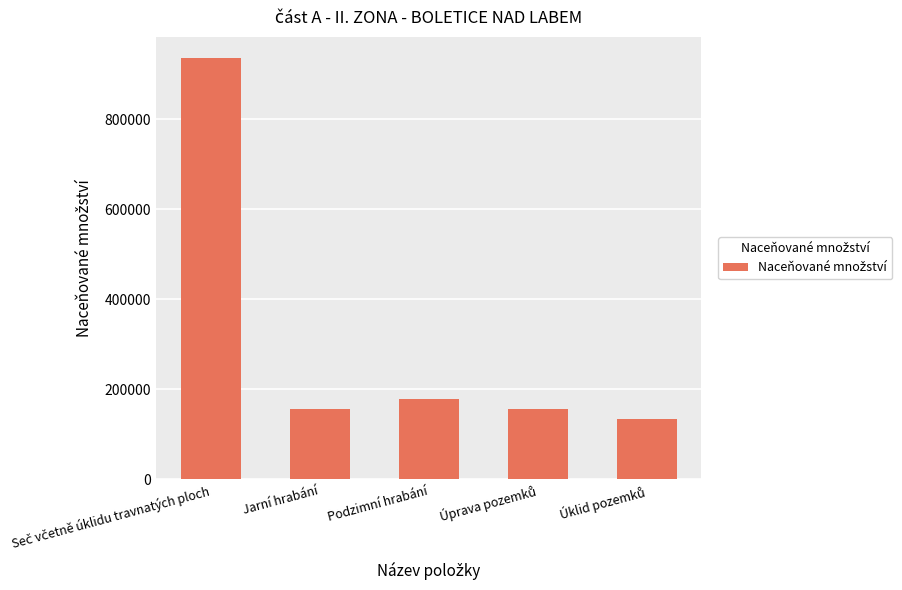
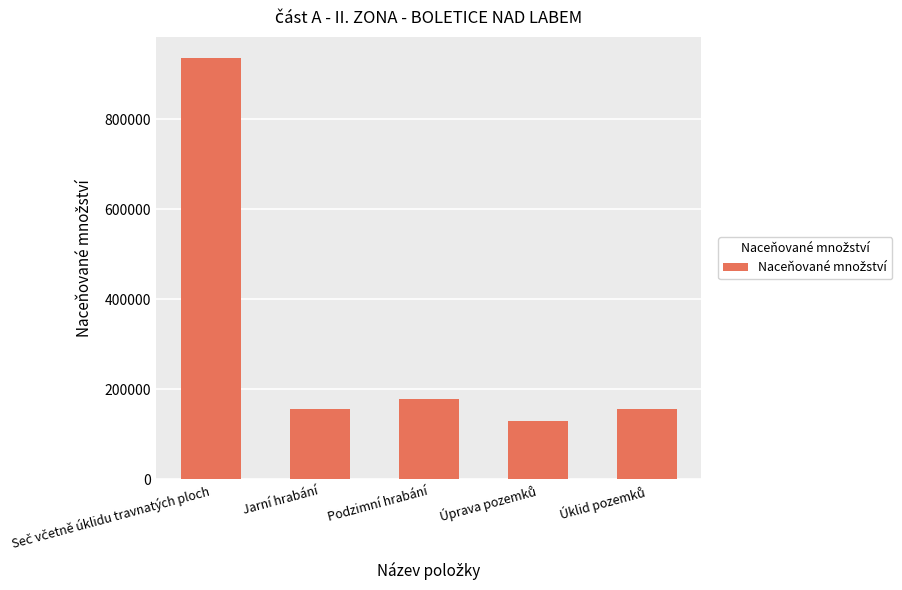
  {
    "Seč včetně úklidu travnatých ploch": 940000,
    "Jarní hrabání": 160000,
    "Podzimní hrabání": 180000,
-   "Úprava pozemků": 160000,
-   "Úklid pozemků": 140000
+   "Úprava pozemků": 130000,
+   "Úklid pozemků": 160000
  }
